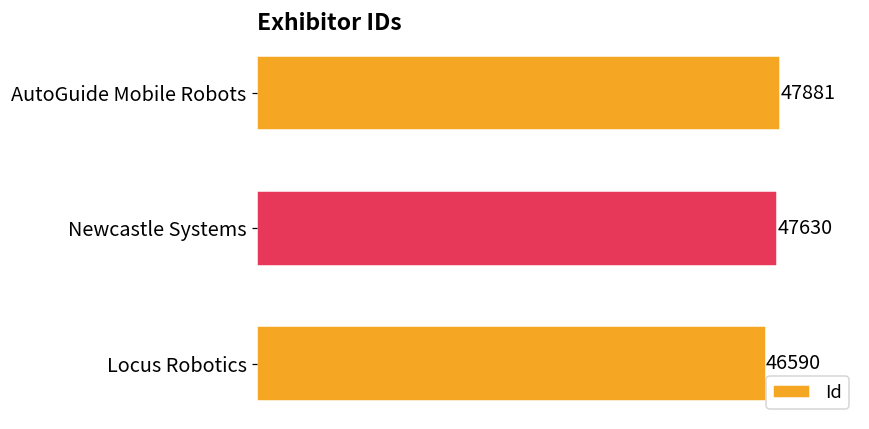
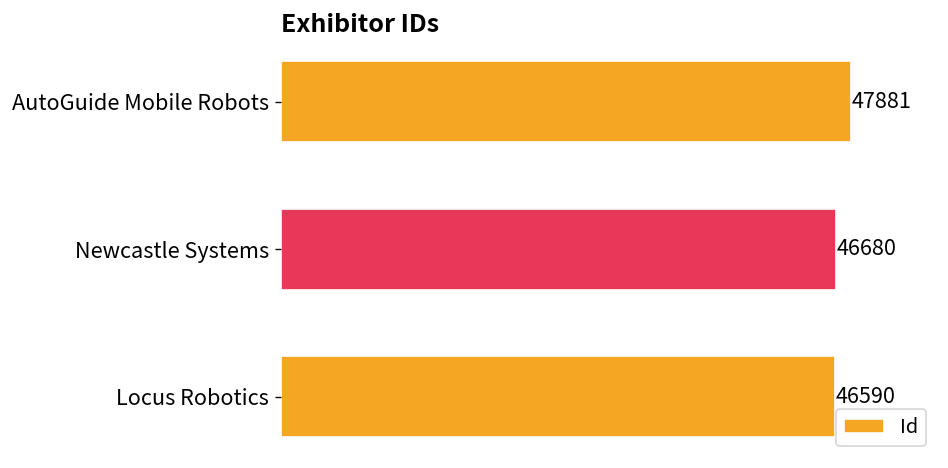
  {
    "AutoGuide Mobile Robots": 47881,
-   "Newcastle Systems": 47630,
+   "Newcastle Systems": 46680,
    "Locus Robotics": 46590
  }
